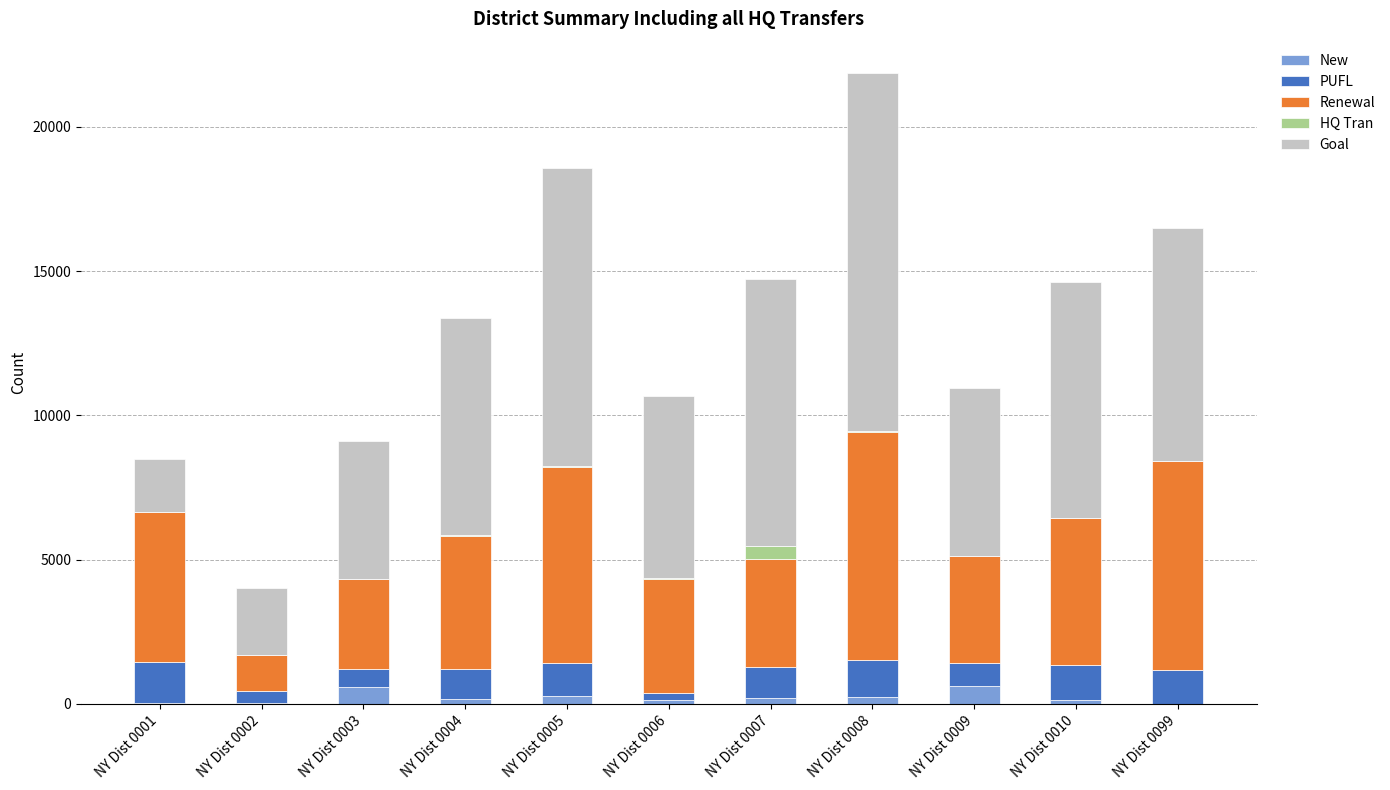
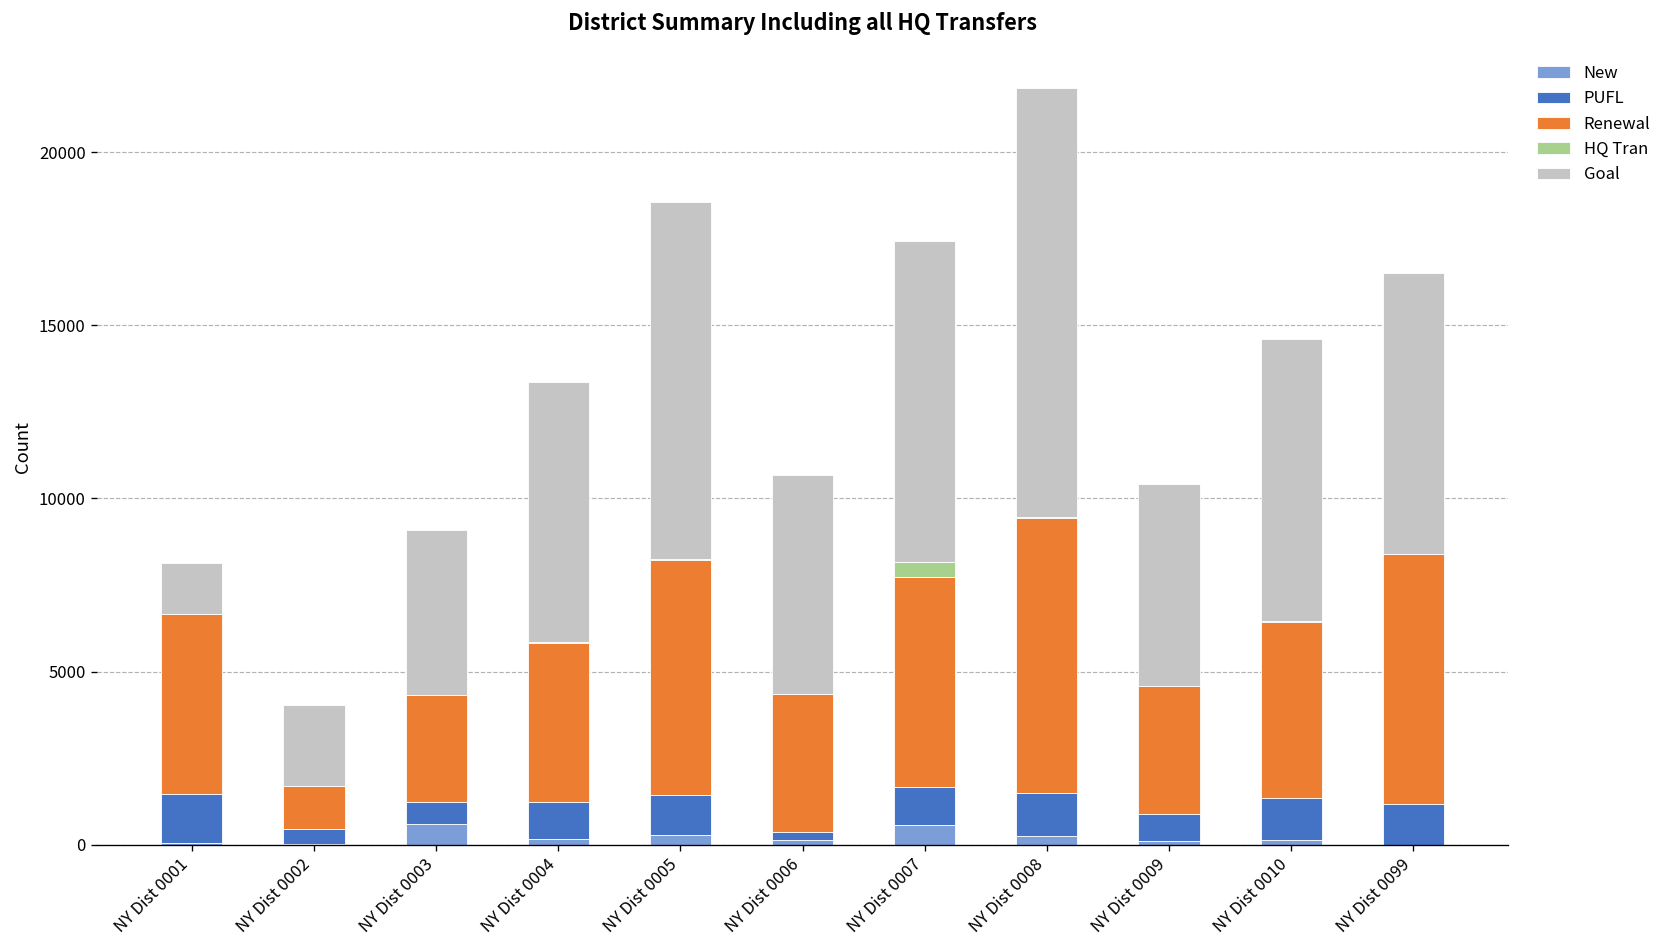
  {
    "New": {
      "NY Dist 0003": 600,
      "NY Dist 0004": 200,
      "NY Dist 0005": 300,
      "NY Dist 0006": 200,
-     "NY Dist 0007": 200,
+     "NY Dist 0007": 600,
      "NY Dist 0008": 200,
-     "NY Dist 0009": 600,
+     "NY Dist 0009": 100,
      "NY Dist 0010": 100
    },
    "PUFL": {
      "NY Dist 0001": 1400,
      "NY Dist 0002": 400,
      "NY Dist 0003": 600,
      "NY Dist 0004": 1100,
      "NY Dist 0005": 1200,
      "NY Dist 0006": 200,
      "NY Dist 0007": 1100,
      "NY Dist 0008": 1300,
      "NY Dist 0009": 800,
      "NY Dist 0010": 1200,
      "NY Dist 0099": 1200
    },
    "Renewal": {
      "NY Dist 0001": 5200,
      "NY Dist 0002": 1300,
      "NY Dist 0003": 3100,
      "NY Dist 0004": 4600,
      "NY Dist 0005": 6800,
      "NY Dist 0006": 4000,
-     "NY Dist 0007": 3700,
+     "NY Dist 0007": 6100,
      "NY Dist 0008": 7900,
      "NY Dist 0009": 3700,
      "NY Dist 0010": 5100,
      "NY Dist 0099": 7200
    },
    "HQ Tran": {
      "NY Dist 0007": 400,
      "NY Dist 0099": 0
    },
    "Goal": {
-     "NY Dist 0001": 1800,
+     "NY Dist 0001": 1500,
      "NY Dist 0002": 2300,
      "NY Dist 0003": 4800,
      "NY Dist 0004": 7500,
      "NY Dist 0005": 10300,
      "NY Dist 0006": 6300,
      "NY Dist 0007": 9300,
      "NY Dist 0008": 12400,
      "NY Dist 0009": 5800,
      "NY Dist 0010": 8200,
      "NY Dist 0099": 8100
    }
  }
